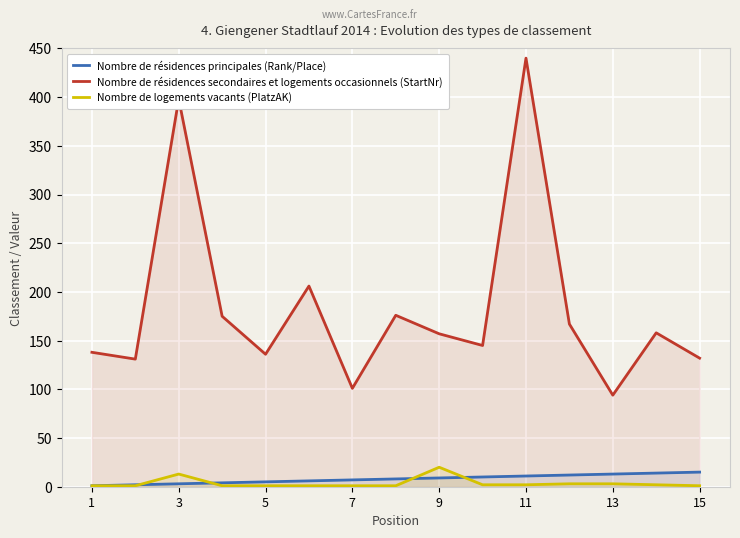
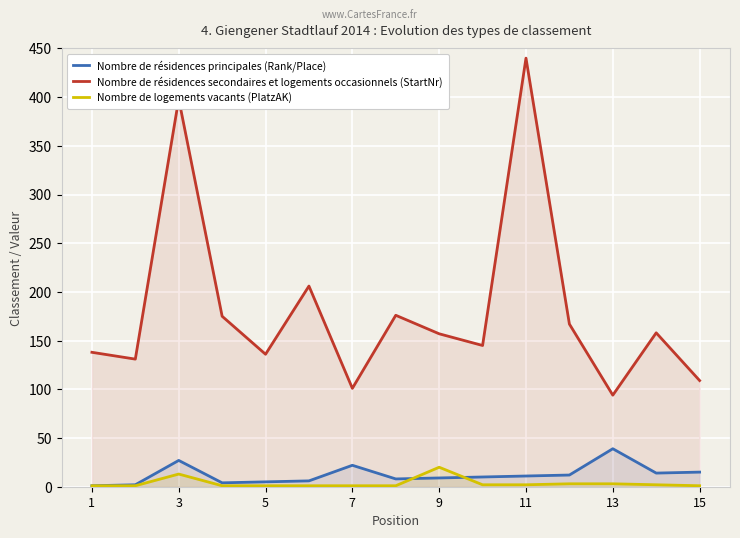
  {
    "Nombre de résidences principales (Rank/Place)": {
-     "3": 0,
+     "3": 30,
      "5": 10,
-     "7": 10,
+     "7": 20,
      "9": 10,
      "11": 10,
-     "13": 10,
+     "13": 40,
      "15": 20
    },
    "Nombre de résidences secondaires et logements occasionnels (StartNr)": {
      "1": 140,
      "5": 140,
      "7": 100,
      "9": 160,
      "11": 440,
      "13": 90,
-     "15": 130
+     "15": 110
    },
    "Nombre de logements vacants (PlatzAK)": {
      "3": 10,
      "5": 0,
      "7": 0,
      "9": 20,
      "11": 0,
      "13": 0,
      "15": 0
    }
  }
